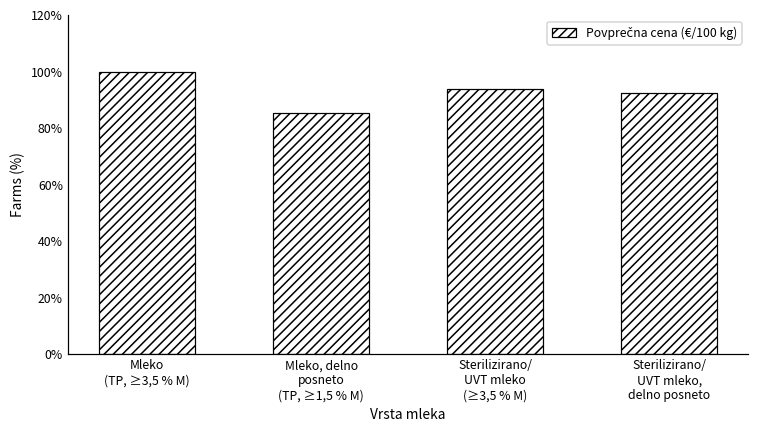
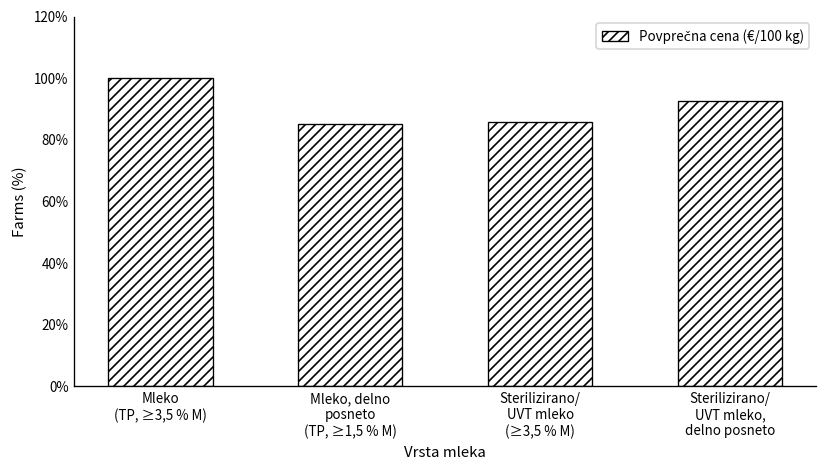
  {
    "Mleko (TP, ≥3,5 % M)": "100%",
    "Mleko, delno posneto (TP, ≥1,5 % M)": "85%",
-   "Sterilizirano/ UVT mleko (≥3,5 % M)": "94%",
+   "Sterilizirano/ UVT mleko (≥3,5 % M)": "86%",
    "Sterilizirano/ UVT mleko, delno posneto": "93%"
  }
